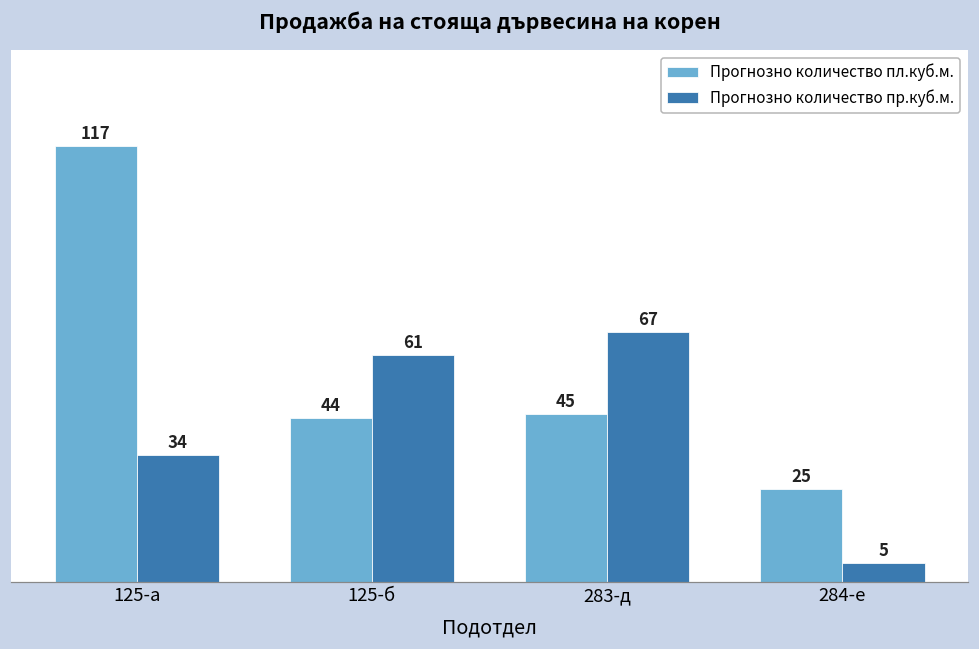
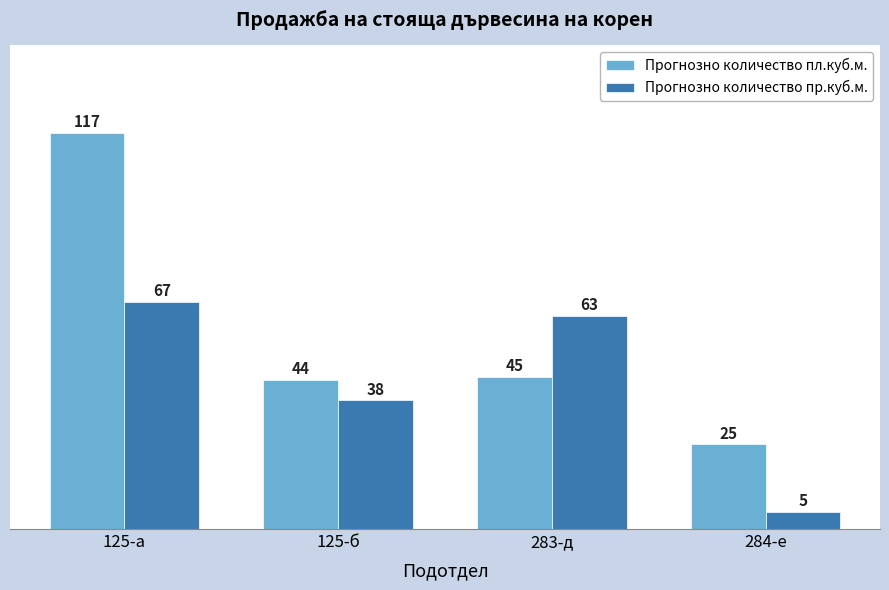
  {
    "Прогнозно количество пл.куб.м.": {
      "125-а": 117,
      "125-б": 44,
      "283-д": 45,
      "284-е": 25
    },
    "Прогнозно количество пр.куб.м.": {
-     "125-а": 34,
-     "125-б": 61,
-     "283-д": 67,
+     "125-а": 67,
+     "125-б": 38,
+     "283-д": 63,
      "284-е": 5
    }
  }
